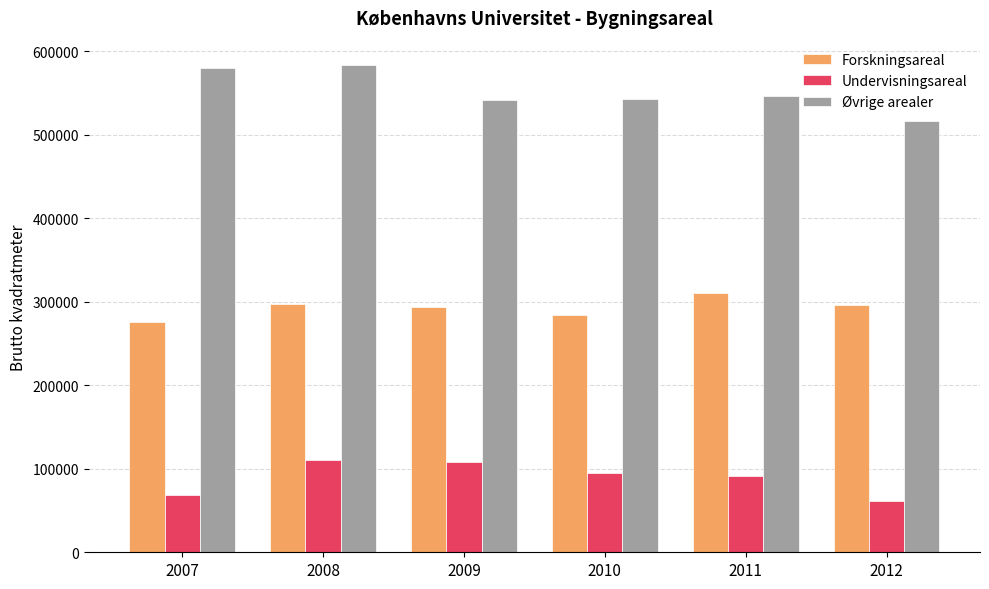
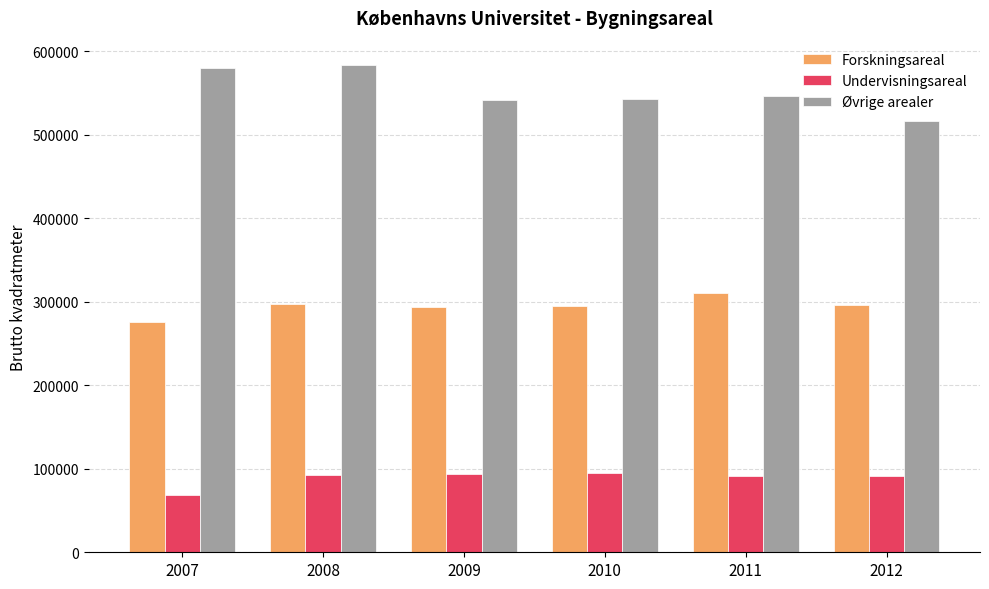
  {
    "Forskningsareal": {
      "2007": 280000,
      "2008": 300000,
      "2009": 290000,
-     "2010": 280000,
+     "2010": 300000,
      "2011": 310000,
      "2012": 300000
    },
    "Undervisningsareal": {
      "2007": 70000,
-     "2008": 110000,
-     "2009": 110000,
+     "2008": 90000,
+     "2009": 90000,
      "2010": 90000,
      "2011": 90000,
-     "2012": 60000
+     "2012": 90000
    },
    "Øvrige arealer": {
      "2007": 580000,
      "2008": 580000,
      "2009": 540000,
      "2010": 540000,
      "2011": 550000,
      "2012": 520000
    }
  }
